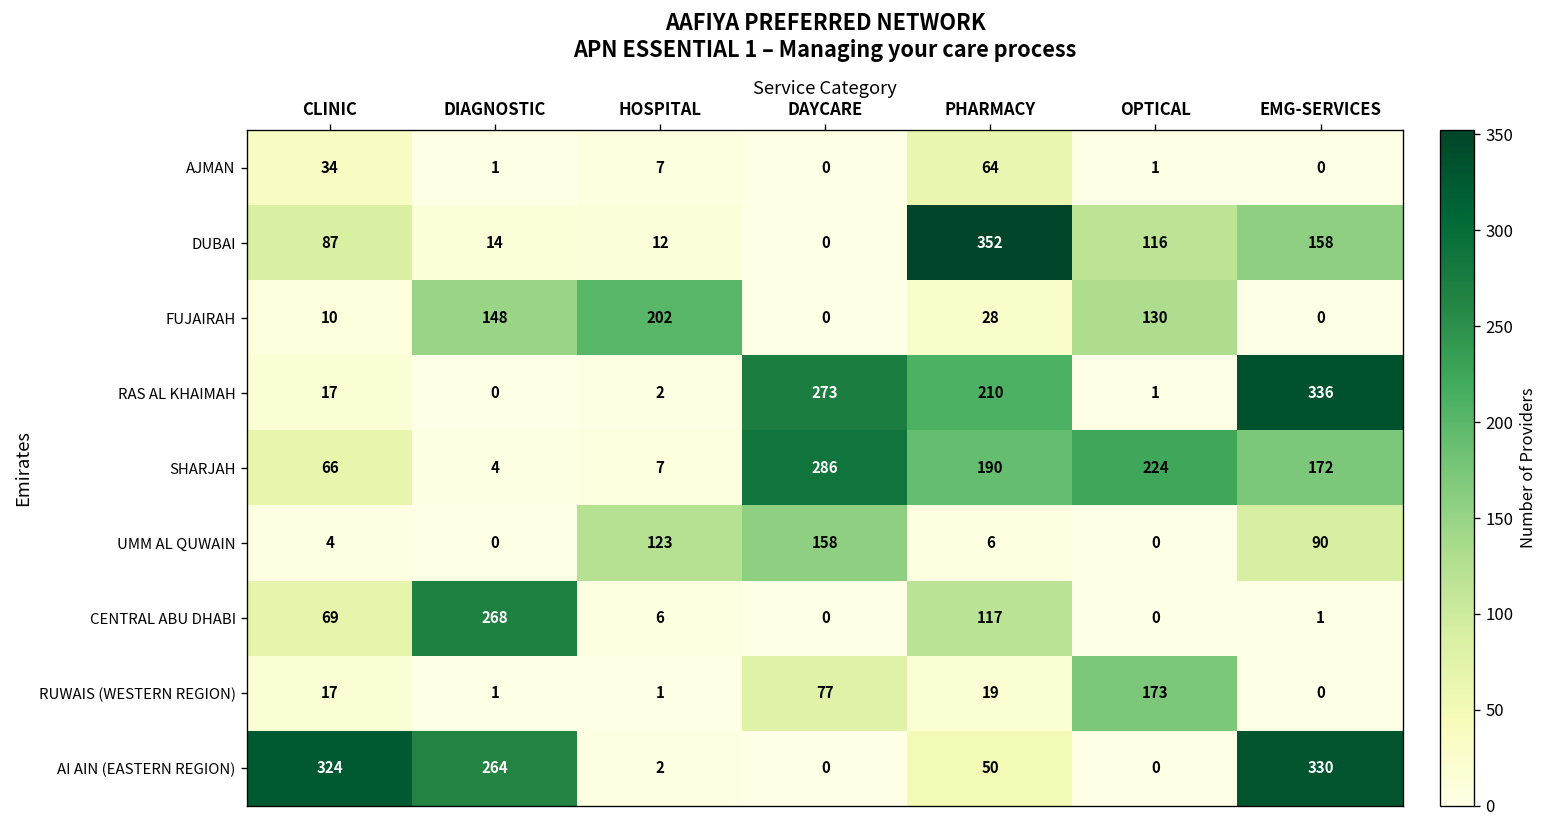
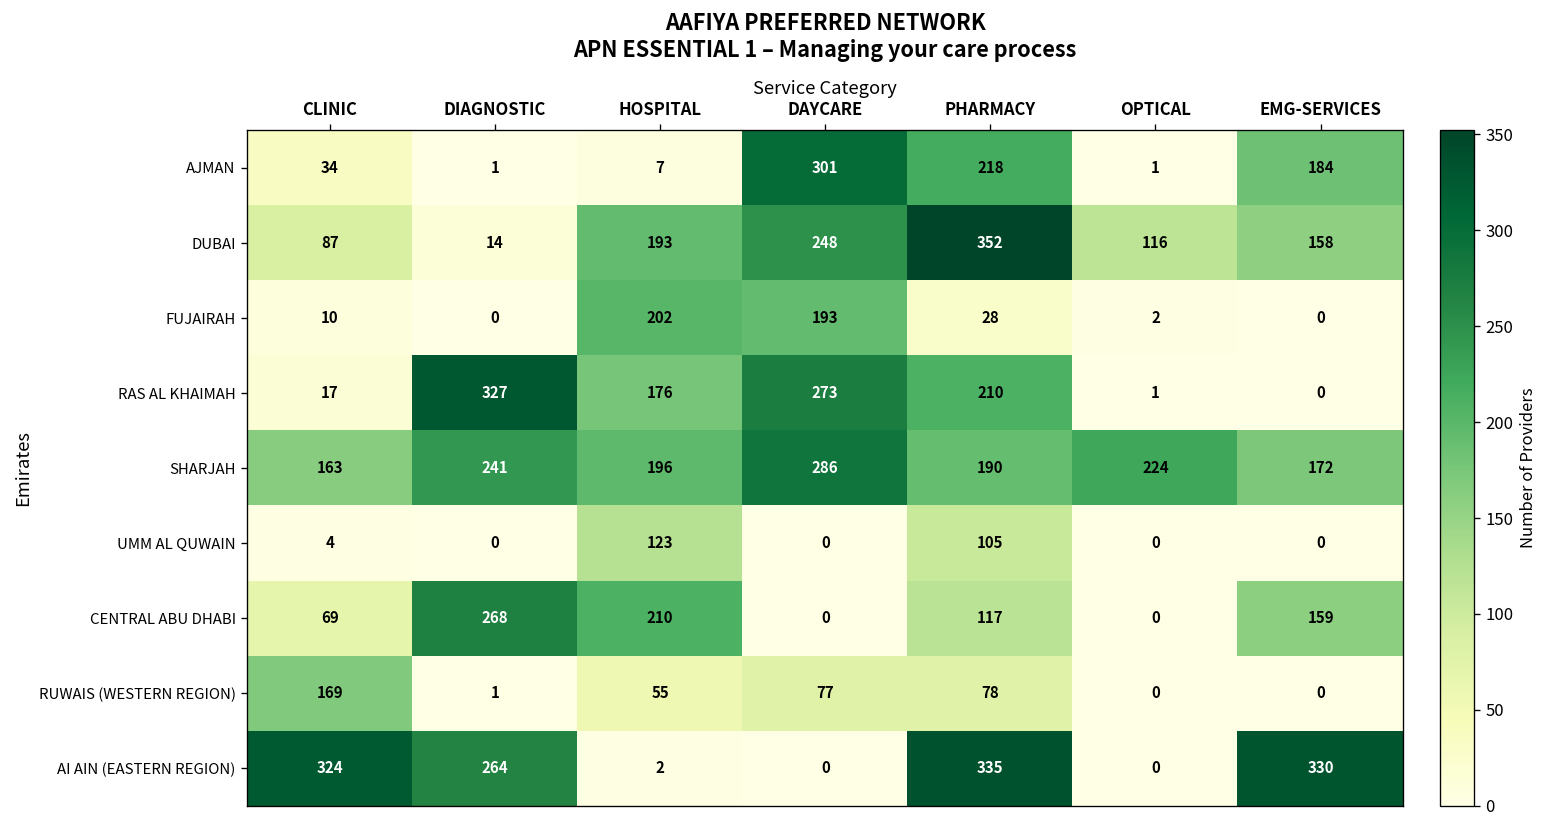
  {
    "AJMAN": {
      "CLINIC": 34,
      "DIAGNOSTIC": 1,
      "HOSPITAL": 7,
-     "DAYCARE": 0,
-     "PHARMACY": 64,
+     "DAYCARE": 301,
+     "PHARMACY": 218,
      "OPTICAL": 1,
-     "EMG-SERVICES": 0
+     "EMG-SERVICES": 184
    },
    "DUBAI": {
      "CLINIC": 87,
      "DIAGNOSTIC": 14,
-     "HOSPITAL": 12,
-     "DAYCARE": 0,
+     "HOSPITAL": 193,
+     "DAYCARE": 248,
      "PHARMACY": 352,
      "OPTICAL": 116,
      "EMG-SERVICES": 158
    },
    "FUJAIRAH": {
      "CLINIC": 10,
-     "DIAGNOSTIC": 148,
+     "DIAGNOSTIC": 0,
      "HOSPITAL": 202,
-     "DAYCARE": 0,
+     "DAYCARE": 193,
      "PHARMACY": 28,
-     "OPTICAL": 130,
+     "OPTICAL": 2,
      "EMG-SERVICES": 0
    },
    "RAS AL KHAIMAH": {
      "CLINIC": 17,
-     "DIAGNOSTIC": 0,
-     "HOSPITAL": 2,
+     "DIAGNOSTIC": 327,
+     "HOSPITAL": 176,
      "DAYCARE": 273,
      "PHARMACY": 210,
      "OPTICAL": 1,
-     "EMG-SERVICES": 336
+     "EMG-SERVICES": 0
    },
    "SHARJAH": {
-     "CLINIC": 66,
-     "DIAGNOSTIC": 4,
-     "HOSPITAL": 7,
+     "CLINIC": 163,
+     "DIAGNOSTIC": 241,
+     "HOSPITAL": 196,
      "DAYCARE": 286,
      "PHARMACY": 190,
      "OPTICAL": 224,
      "EMG-SERVICES": 172
    },
    "UMM AL QUWAIN": {
      "CLINIC": 4,
      "DIAGNOSTIC": 0,
      "HOSPITAL": 123,
-     "DAYCARE": 158,
-     "PHARMACY": 6,
+     "DAYCARE": 0,
+     "PHARMACY": 105,
      "OPTICAL": 0,
-     "EMG-SERVICES": 90
+     "EMG-SERVICES": 0
    },
    "CENTRAL ABU DHABI": {
      "CLINIC": 69,
      "DIAGNOSTIC": 268,
-     "HOSPITAL": 6,
+     "HOSPITAL": 210,
      "DAYCARE": 0,
      "PHARMACY": 117,
      "OPTICAL": 0,
-     "EMG-SERVICES": 1
+     "EMG-SERVICES": 159
    },
    "RUWAIS (WESTERN REGION)": {
-     "CLINIC": 17,
+     "CLINIC": 169,
      "DIAGNOSTIC": 1,
-     "HOSPITAL": 1,
+     "HOSPITAL": 55,
      "DAYCARE": 77,
-     "PHARMACY": 19,
-     "OPTICAL": 173,
+     "PHARMACY": 78,
+     "OPTICAL": 0,
      "EMG-SERVICES": 0
    },
    "AI AIN (EASTERN REGION)": {
      "CLINIC": 324,
      "DIAGNOSTIC": 264,
      "HOSPITAL": 2,
      "DAYCARE": 0,
-     "PHARMACY": 50,
+     "PHARMACY": 335,
      "OPTICAL": 0,
      "EMG-SERVICES": 330
    }
  }
